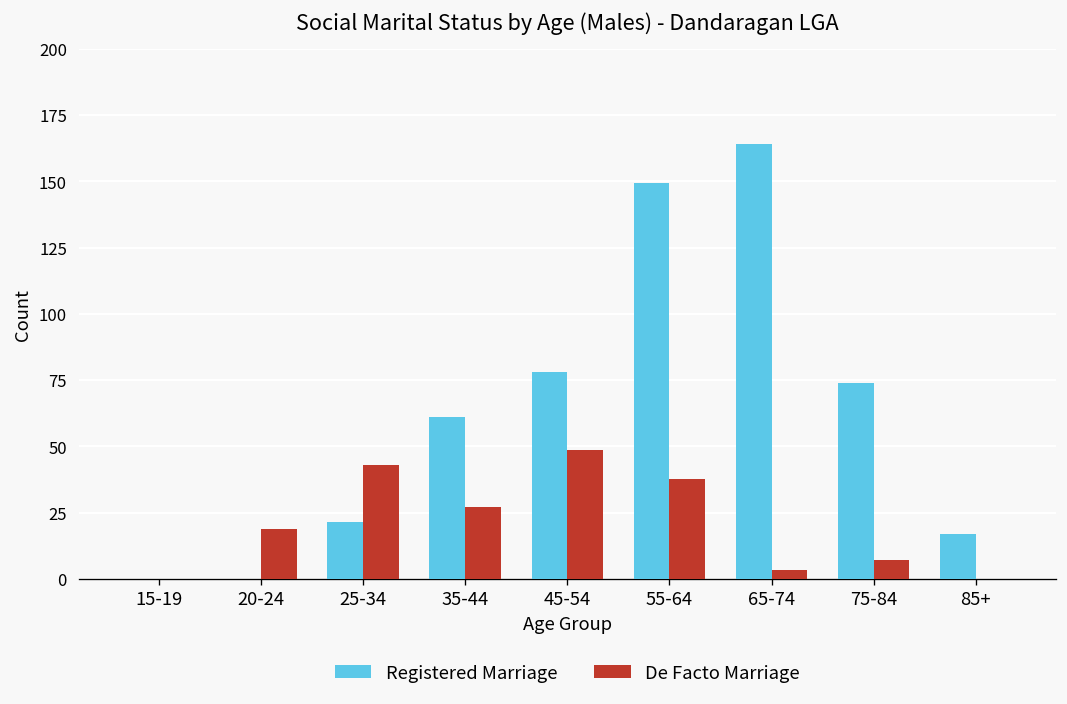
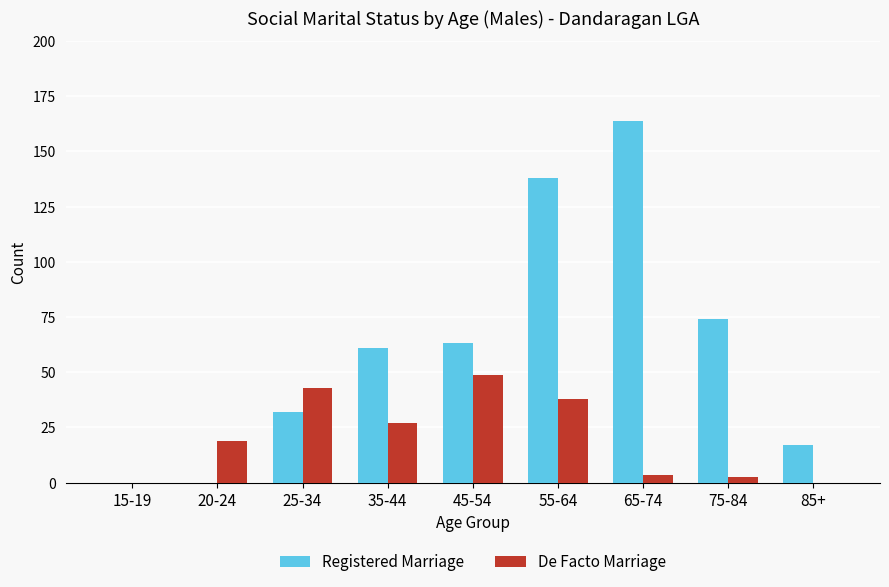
  {
    "Registered Marriage": {
      "15-19": 0,
      "20-24": 0,
-     "25-34": 21,
+     "25-34": 32,
      "35-44": 61,
-     "45-54": 78,
-     "55-64": 150,
+     "45-54": 63,
+     "55-64": 138,
      "65-74": 164,
      "75-84": 74,
      "85+": 17
    },
    "De Facto Marriage": {
      "15-19": 0,
      "20-24": 19,
      "25-34": 43,
      "35-44": 27,
      "45-54": 49,
      "55-64": 38,
      "65-74": 3,
-     "75-84": 7,
+     "75-84": 3,
      "85+": 0
    }
  }
